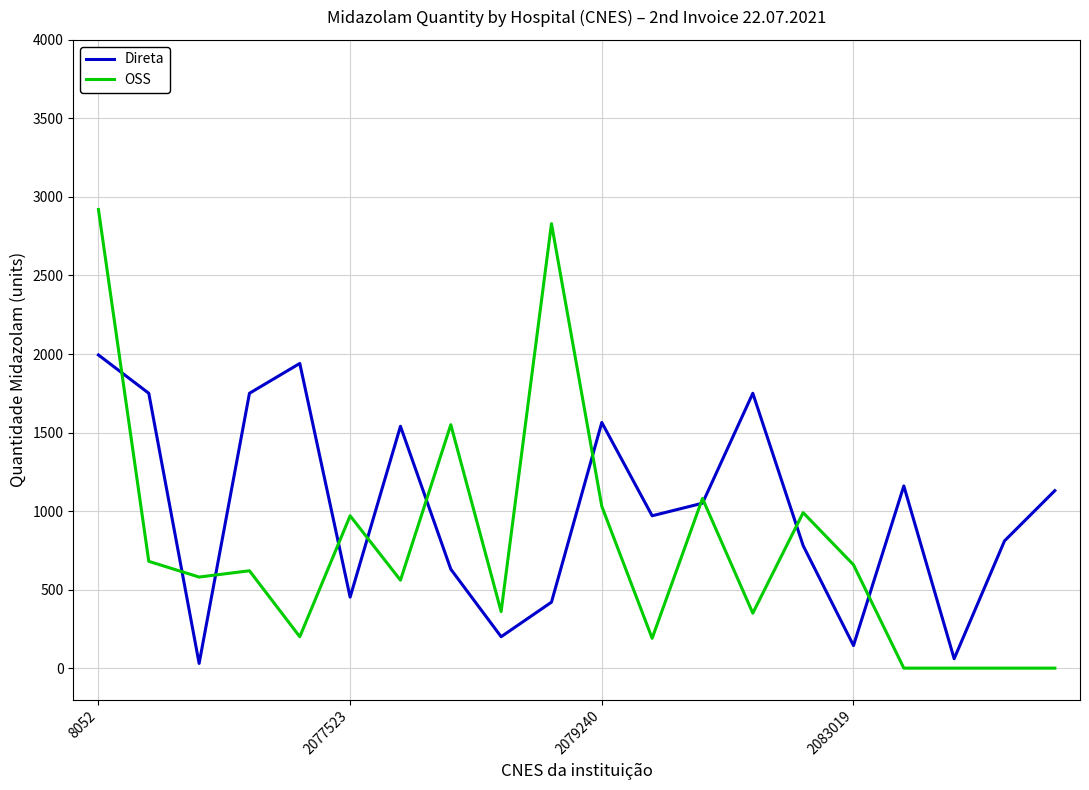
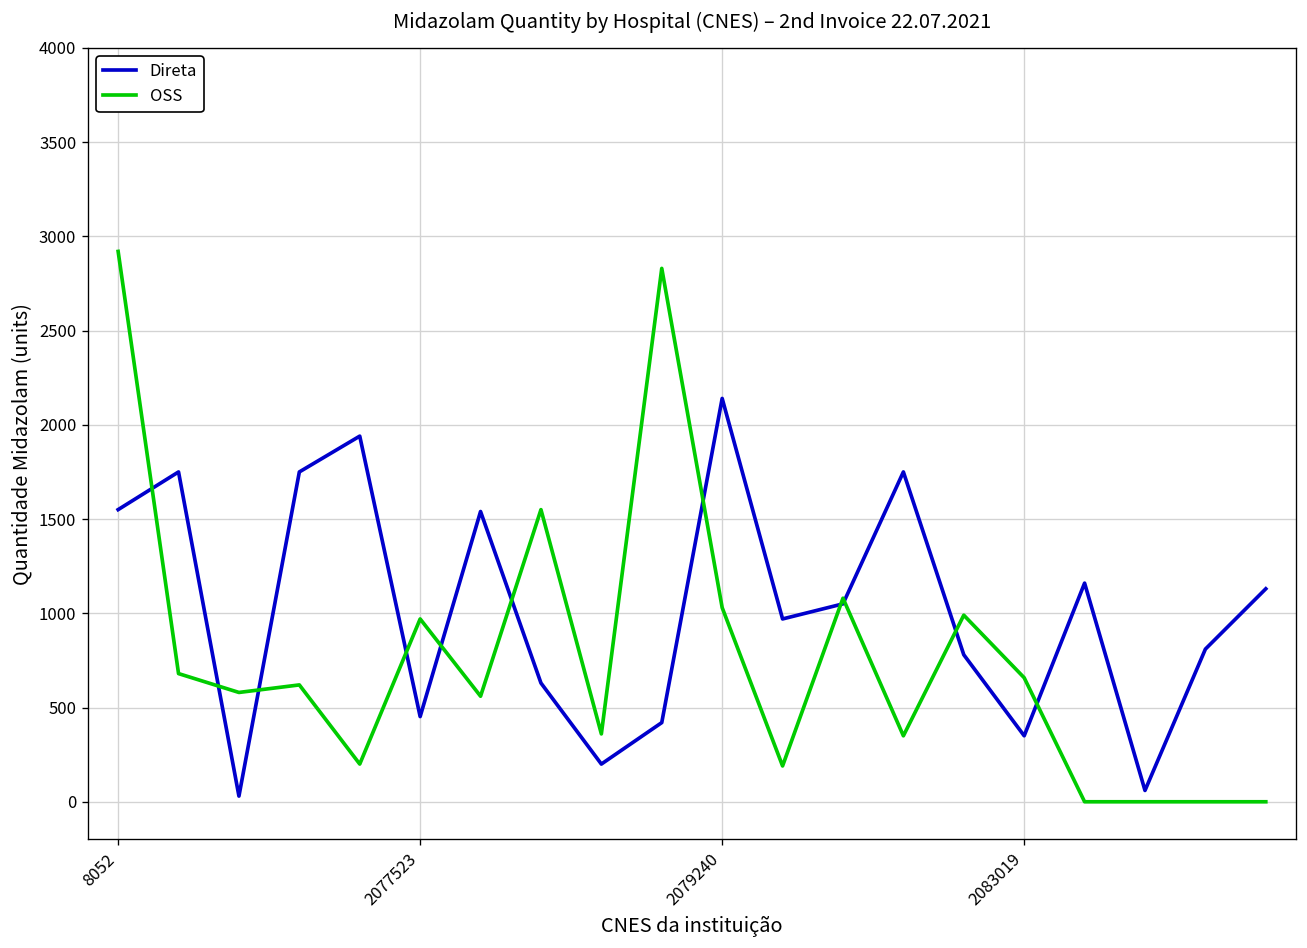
  {
    "Direta": {
-     "8052": 1990,
+     "8052": 1550,
      "2077523": 450,
-     "2079240": 1560,
-     "2083019": 140
+     "2079240": 2140,
+     "2083019": 350
    },
    "OSS": {
      "8052": 2920,
      "2077523": 970,
      "2079240": 1030,
      "2083019": 660
    }
  }
